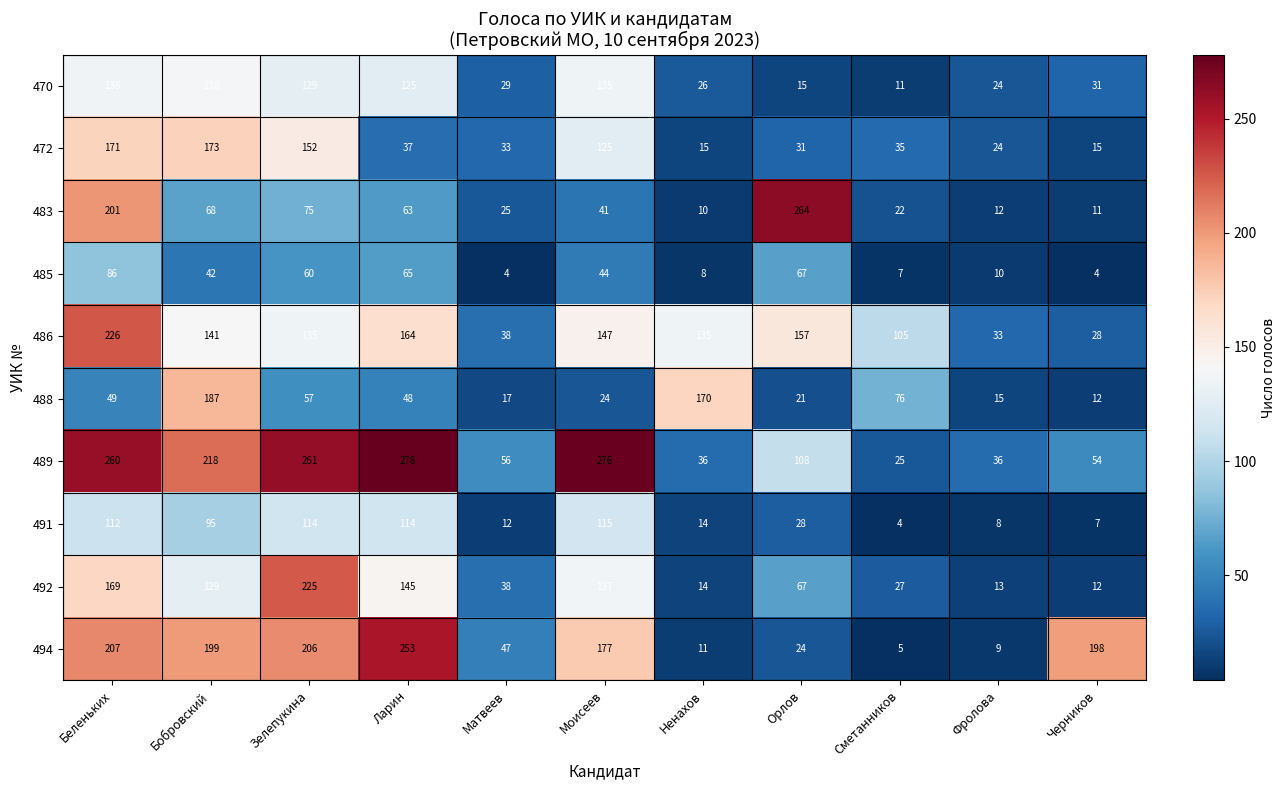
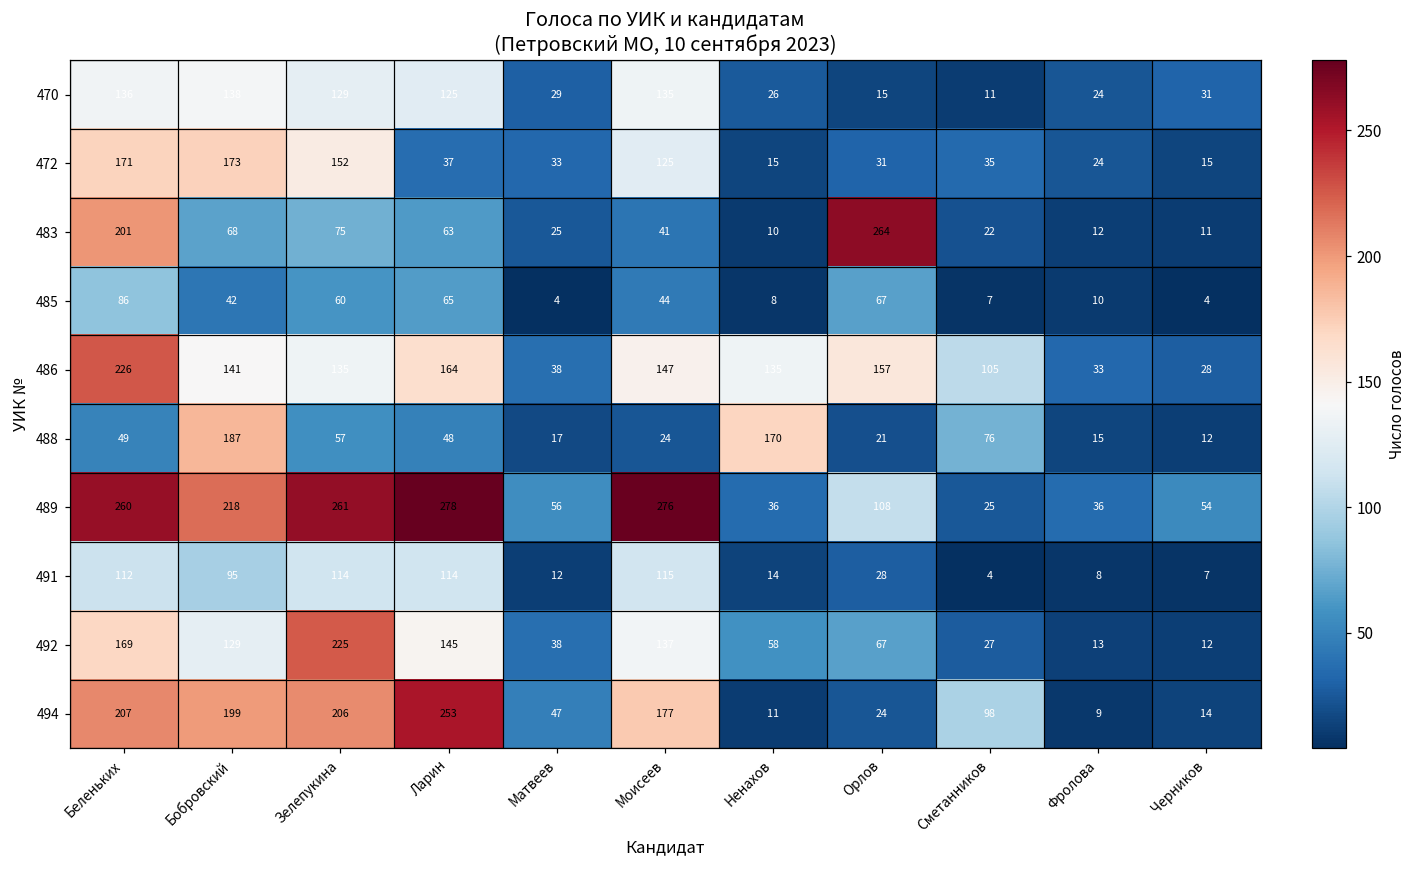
  {
    "470": {
      "Матвеев": 29,
      "Ненахов": 26,
      "Орлов": 15,
      "Сметанников": 11,
      "Фролова": 24,
      "Черников": 31
    },
    "472": {
      "Беленьких": 171,
      "Бобровский": 173,
      "Зелепукина": 152,
      "Ларин": 37,
      "Матвеев": 33,
      "Ненахов": 15,
      "Орлов": 31,
      "Сметанников": 35,
      "Фролова": 24,
      "Черников": 15
    },
    "483": {
      "Беленьких": 201,
      "Бобровский": 68,
      "Зелепукина": 75,
      "Ларин": 63,
      "Матвеев": 25,
      "Моисеев": 41,
      "Ненахов": 10,
      "Орлов": 264,
      "Сметанников": 22,
      "Фролова": 12,
      "Черников": 11
    },
    "485": {
      "Беленьких": 86,
      "Бобровский": 42,
      "Зелепукина": 60,
      "Ларин": 65,
      "Матвеев": 4,
      "Моисеев": 44,
      "Ненахов": 8,
      "Орлов": 67,
      "Сметанников": 7,
      "Фролова": 10,
      "Черников": 4
    },
    "486": {
      "Беленьких": 226,
      "Бобровский": 141,
      "Ларин": 164,
      "Матвеев": 38,
      "Моисеев": 147,
      "Орлов": 157,
      "Сметанников": 105,
      "Фролова": 33,
      "Черников": 28
    },
    "488": {
      "Беленьких": 49,
      "Бобровский": 187,
      "Зелепукина": 57,
      "Ларин": 48,
      "Матвеев": 17,
      "Моисеев": 24,
      "Ненахов": 170,
      "Орлов": 21,
      "Сметанников": 76,
      "Фролова": 15,
      "Черников": 12
    },
    "489": {
      "Беленьких": 260,
      "Бобровский": 218,
      "Зелепукина": 261,
      "Ларин": 278,
      "Матвеев": 56,
      "Моисеев": 276,
      "Ненахов": 36,
      "Орлов": 108,
      "Сметанников": 25,
      "Фролова": 36,
      "Черников": 54
    },
    "491": {
      "Беленьких": 112,
      "Бобровский": 95,
      "Матвеев": 12,
      "Ненахов": 14,
      "Орлов": 28,
      "Сметанников": 4,
      "Фролова": 8,
      "Черников": 7
    },
    "492": {
      "Беленьких": 169,
      "Зелепукина": 225,
      "Ларин": 145,
      "Матвеев": 38,
-     "Ненахов": 14,
+     "Ненахов": 58,
      "Орлов": 67,
      "Сметанников": 27,
      "Фролова": 13,
      "Черников": 12
    },
    "494": {
      "Беленьких": 207,
      "Бобровский": 199,
      "Зелепукина": 206,
      "Ларин": 253,
      "Матвеев": 47,
      "Моисеев": 177,
      "Ненахов": 11,
      "Орлов": 24,
-     "Сметанников": 5,
+     "Сметанников": 98,
      "Фролова": 9,
-     "Черников": 198
+     "Черников": 14
    }
  }
